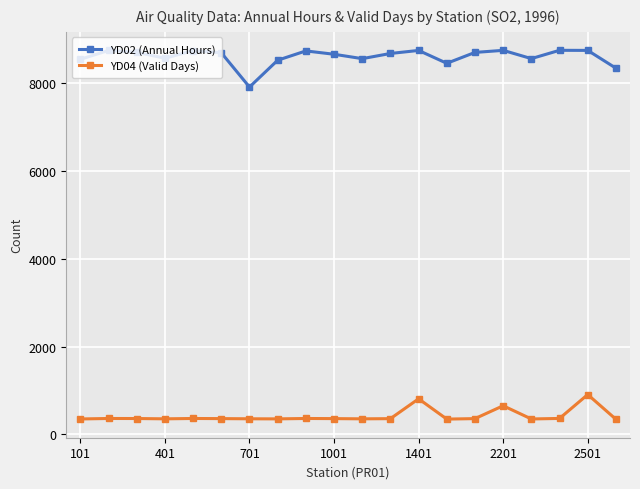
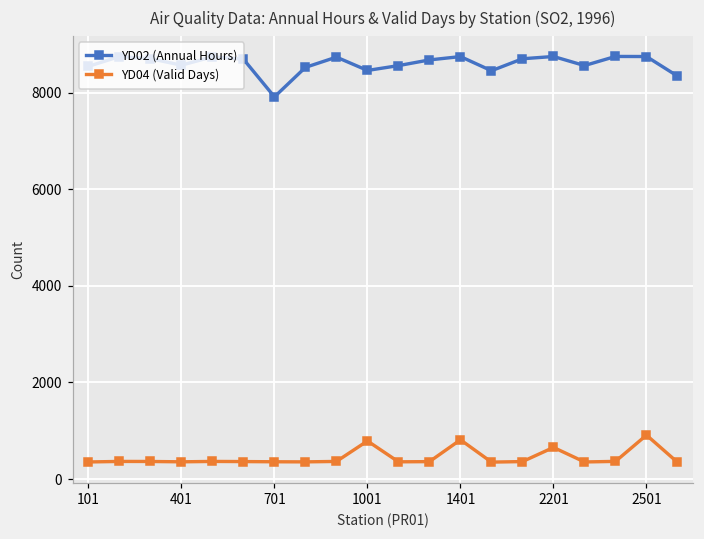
  {
    "YD02 (Annual Hours)": {
      "701": 7900,
-     "1001": 8700,
+     "1001": 8500,
      "1401": 8700,
      "2201": 8700,
      "2501": 8700
    },
    "YD04 (Valid Days)": {
      "101": 400,
      "401": 400,
      "701": 400,
-     "1001": 400,
+     "1001": 800,
      "1401": 800,
      "2201": 700,
      "2501": 900
    }
  }
